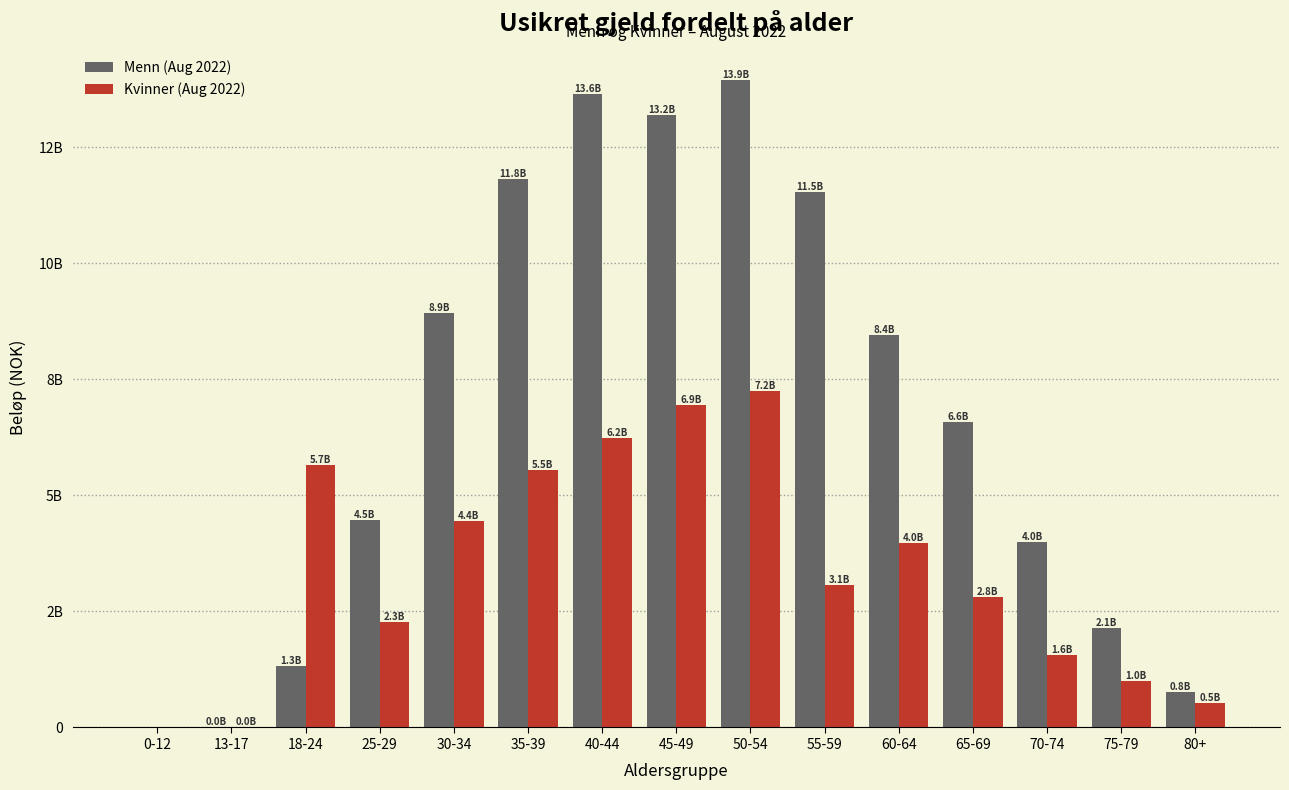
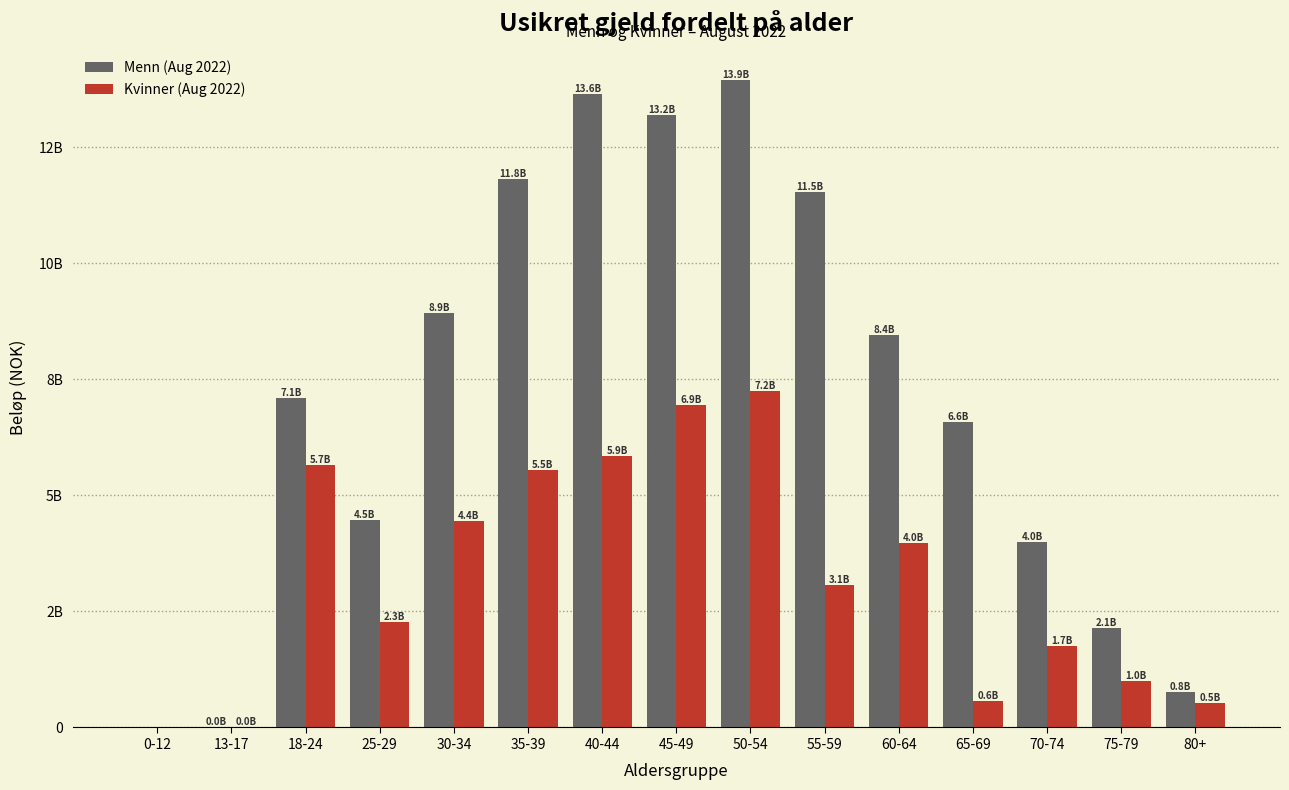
  {
    "Menn (Aug 2022)": {
-     "18-24": "1.3B",
+     "18-24": "7.1B",
      "25-29": "4.5B",
      "30-34": "8.9B",
      "35-39": "11.8B",
      "40-44": "13.6B",
      "45-49": "13.2B",
      "50-54": "13.9B",
      "55-59": "11.5B",
      "60-64": "8.4B",
      "65-69": "6.6B",
      "70-74": "4.0B",
      "75-79": "2.1B",
      "80+": "0.8B"
    },
    "Kvinner (Aug 2022)": {
      "18-24": "5.7B",
      "25-29": "2.3B",
      "30-34": "4.4B",
      "35-39": "5.5B",
-     "40-44": "6.2B",
+     "40-44": "5.9B",
      "45-49": "6.9B",
      "50-54": "7.2B",
      "55-59": "3.1B",
      "60-64": "4.0B",
-     "65-69": "2.8B",
-     "70-74": "1.6B",
+     "65-69": "0.6B",
+     "70-74": "1.7B",
      "75-79": "1.0B",
      "80+": "0.5B"
    }
  }
